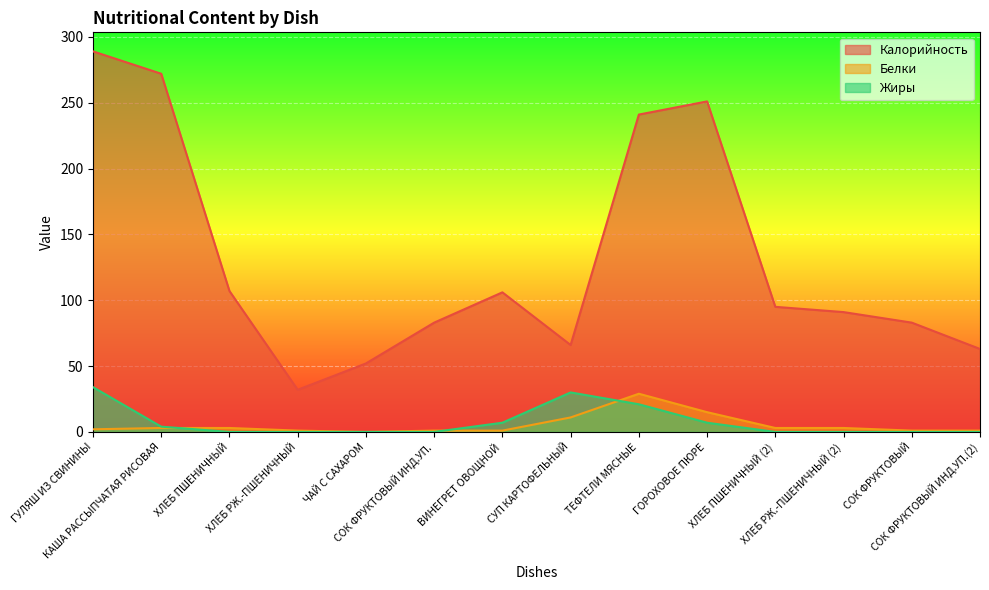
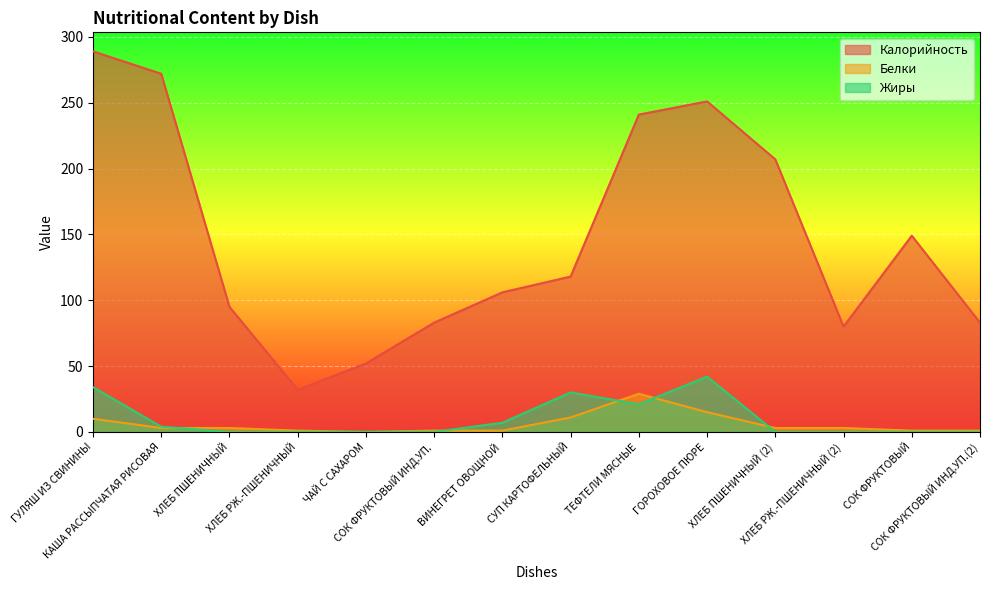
  {
    "Калорийность": {
      "ГУЛЯШ ИЗ СВИНИНЫ": 289,
      "КАША РАССЫПЧАТАЯ РИСОВАЯ": 272,
-     "ХЛЕБ ПШЕНИЧНЫЙ": 107,
+     "ХЛЕБ ПШЕНИЧНЫЙ": 95,
      "ХЛЕБ РЖ.-ПШЕНИЧНЫЙ": 32,
      "ЧАЙ С САХАРОМ": 52,
      "СОК ФРУКТОВЫЙ ИНД.УП.": 83,
      "ВИНЕГРЕТ ОВОЩНОЙ": 106,
-     "СУП КАРТОФЕЛЬНЫЙ": 66,
+     "СУП КАРТОФЕЛЬНЫЙ": 118,
      "ТЕФТЕЛИ МЯСНЫЕ": 241,
      "ГОРОХОВОЕ ПЮРЕ": 251,
-     "ХЛЕБ ПШЕНИЧНЫЙ (2)": 95,
-     "ХЛЕБ РЖ.-ПШЕНИЧНЫЙ (2)": 91,
-     "СОК ФРУКТОВЫЙ": 83,
-     "СОК ФРУКТОВЫЙ ИНД.УП.(2)": 63
+     "ХЛЕБ ПШЕНИЧНЫЙ (2)": 207,
+     "ХЛЕБ РЖ.-ПШЕНИЧНЫЙ (2)": 80,
+     "СОК ФРУКТОВЫЙ": 149,
+     "СОК ФРУКТОВЫЙ ИНД.УП.(2)": 83
    },
    "Белки": {
-     "ГУЛЯШ ИЗ СВИНИНЫ": 2,
+     "ГУЛЯШ ИЗ СВИНИНЫ": 10,
      "ХЛЕБ ПШЕНИЧНЫЙ": 3,
      "ВИНЕГРЕТ ОВОЩНОЙ": 1,
      "СУП КАРТОФЕЛЬНЫЙ": 11,
      "ТЕФТЕЛИ МЯСНЫЕ": 29,
      "ГОРОХОВОЕ ПЮРЕ": 15,
      "ХЛЕБ ПШЕНИЧНЫЙ (2)": 3,
      "ХЛЕБ РЖ.-ПШЕНИЧНЫЙ (2)": 3
    },
    "Жиры": {
      "ГУЛЯШ ИЗ СВИНИНЫ": 34,
      "ХЛЕБ ПШЕНИЧНЫЙ": 0,
      "ВИНЕГРЕТ ОВОЩНОЙ": 7,
      "СУП КАРТОФЕЛЬНЫЙ": 30,
      "ТЕФТЕЛИ МЯСНЫЕ": 21,
-     "ГОРОХОВОЕ ПЮРЕ": 7,
+     "ГОРОХОВОЕ ПЮРЕ": 42,
      "ХЛЕБ ПШЕНИЧНЫЙ (2)": 0,
      "ХЛЕБ РЖ.-ПШЕНИЧНЫЙ (2)": 0
    }
  }
